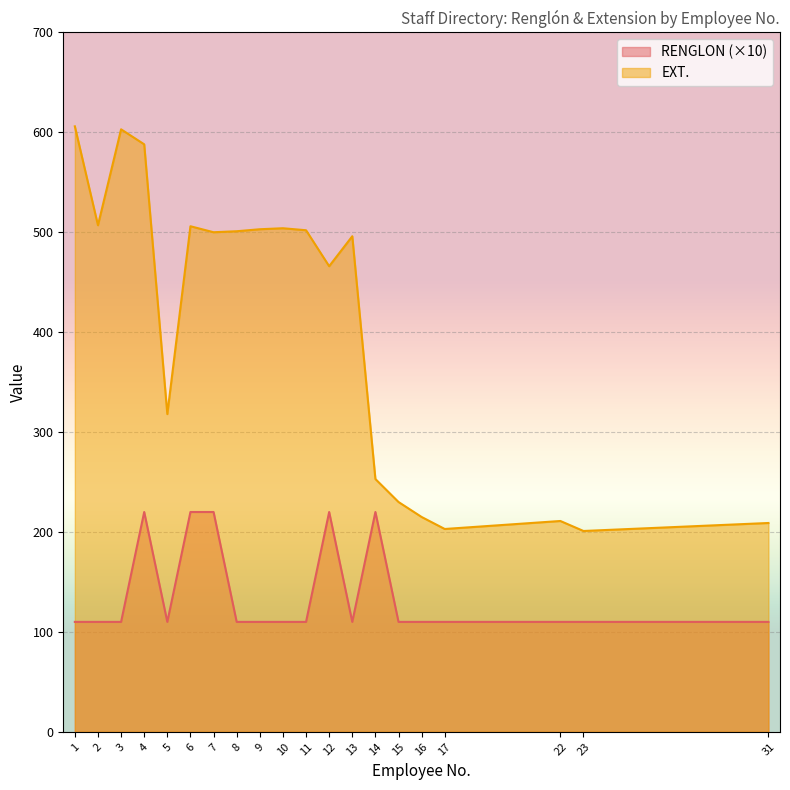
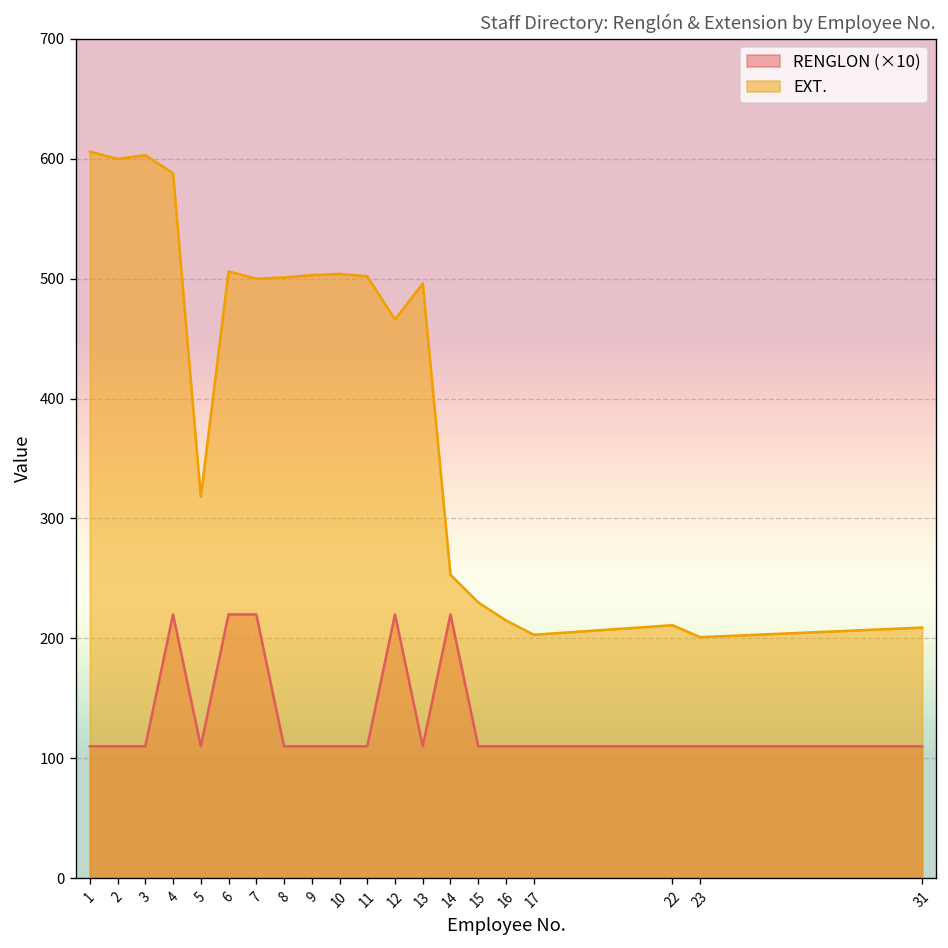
  {
    "RENGLON (×10)": {
      "1": 110,
      "2": 110,
      "3": 110,
      "4": 220,
      "5": 110,
      "6": 220,
      "7": 220,
      "8": 110,
      "9": 110,
      "10": 110,
      "11": 110,
      "12": 220,
      "13": 110,
      "14": 220,
      "15": 110,
      "16": 110,
      "17": 110,
      "22": 110,
      "23": 110,
      "31": 110
    },
    "EXT.": {
      "1": 610,
-     "2": 510,
+     "2": 600,
      "3": 600,
      "4": 590,
      "5": 320,
      "6": 510,
      "7": 500,
      "8": 500,
      "9": 500,
      "10": 500,
      "11": 500,
      "12": 470,
      "13": 500,
      "14": 250,
      "15": 230,
      "16": 220,
      "17": 200,
      "22": 210,
      "23": 200,
      "31": 210
    }
  }
